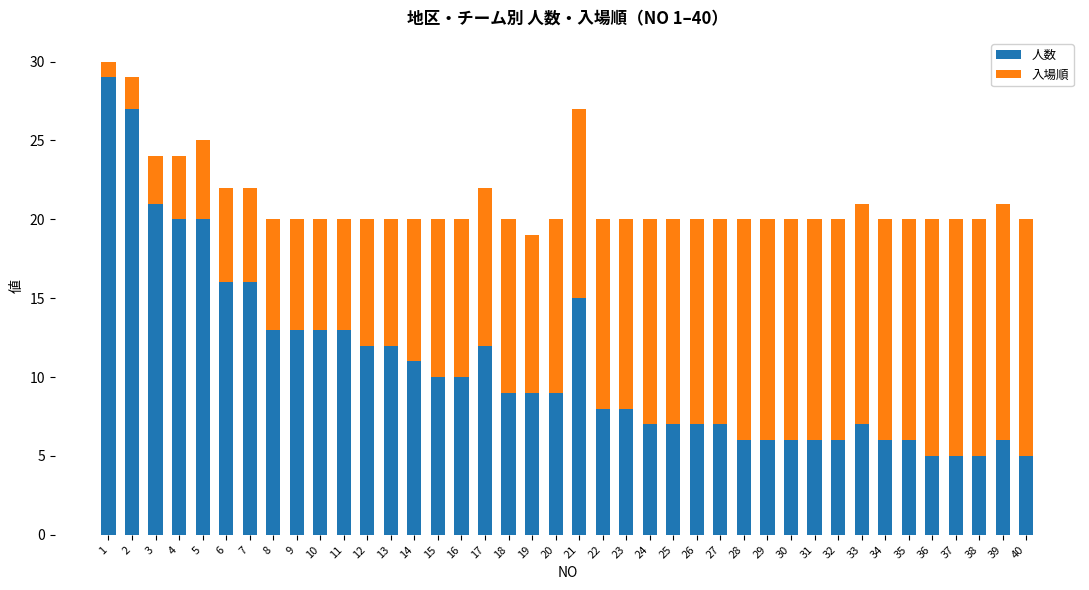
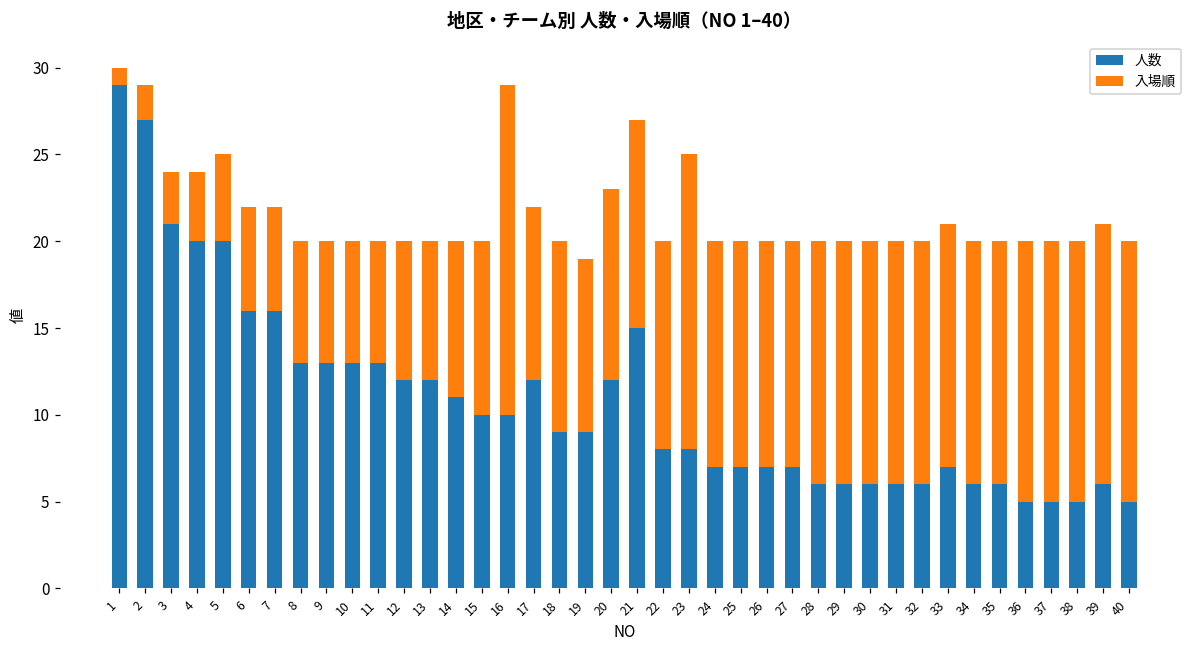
  {
    "人数": {
      "1": 29,
      "2": 27,
      "3": 21,
      "4": 20,
      "5": 20,
      "6": 16,
      "7": 16,
      "8": 13,
      "9": 13,
      "10": 13,
      "11": 13,
      "12": 12,
      "13": 12,
      "14": 11,
      "15": 10,
      "16": 10,
      "17": 12,
      "18": 9,
      "19": 9,
-     "20": 9,
+     "20": 12,
      "21": 15,
      "22": 8,
      "23": 8,
      "24": 7,
      "25": 7,
      "26": 7,
      "27": 7,
      "28": 6,
      "29": 6,
      "30": 6,
      "31": 6,
      "32": 6,
      "33": 7,
      "34": 6,
      "35": 6,
      "36": 5,
      "37": 5,
      "38": 5,
      "39": 6,
      "40": 5
    },
    "入場順": {
      "1": 1,
      "2": 2,
      "3": 3,
      "4": 4,
      "5": 5,
      "6": 6,
      "7": 6,
      "8": 7,
      "9": 7,
      "10": 7,
      "11": 7,
      "12": 8,
      "13": 8,
      "14": 9,
      "15": 10,
-     "16": 10,
+     "16": 19,
      "17": 10,
      "18": 11,
      "19": 10,
      "20": 11,
      "21": 12,
      "22": 12,
-     "23": 12,
+     "23": 17,
      "24": 13,
      "25": 13,
      "26": 13,
      "27": 13,
      "28": 14,
      "29": 14,
      "30": 14,
      "31": 14,
      "32": 14,
      "33": 14,
      "34": 14,
      "35": 14,
      "36": 15,
      "37": 15,
      "38": 15,
      "39": 15,
      "40": 15
    }
  }
